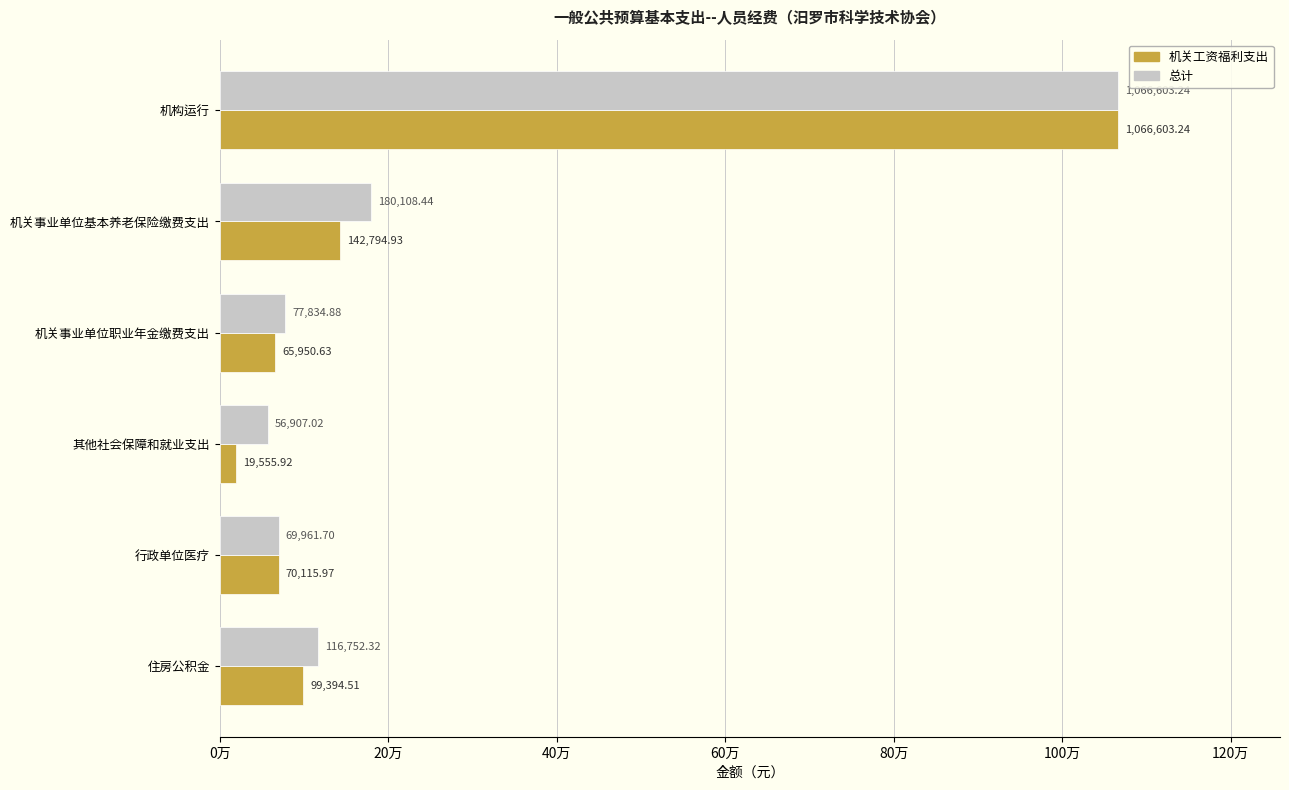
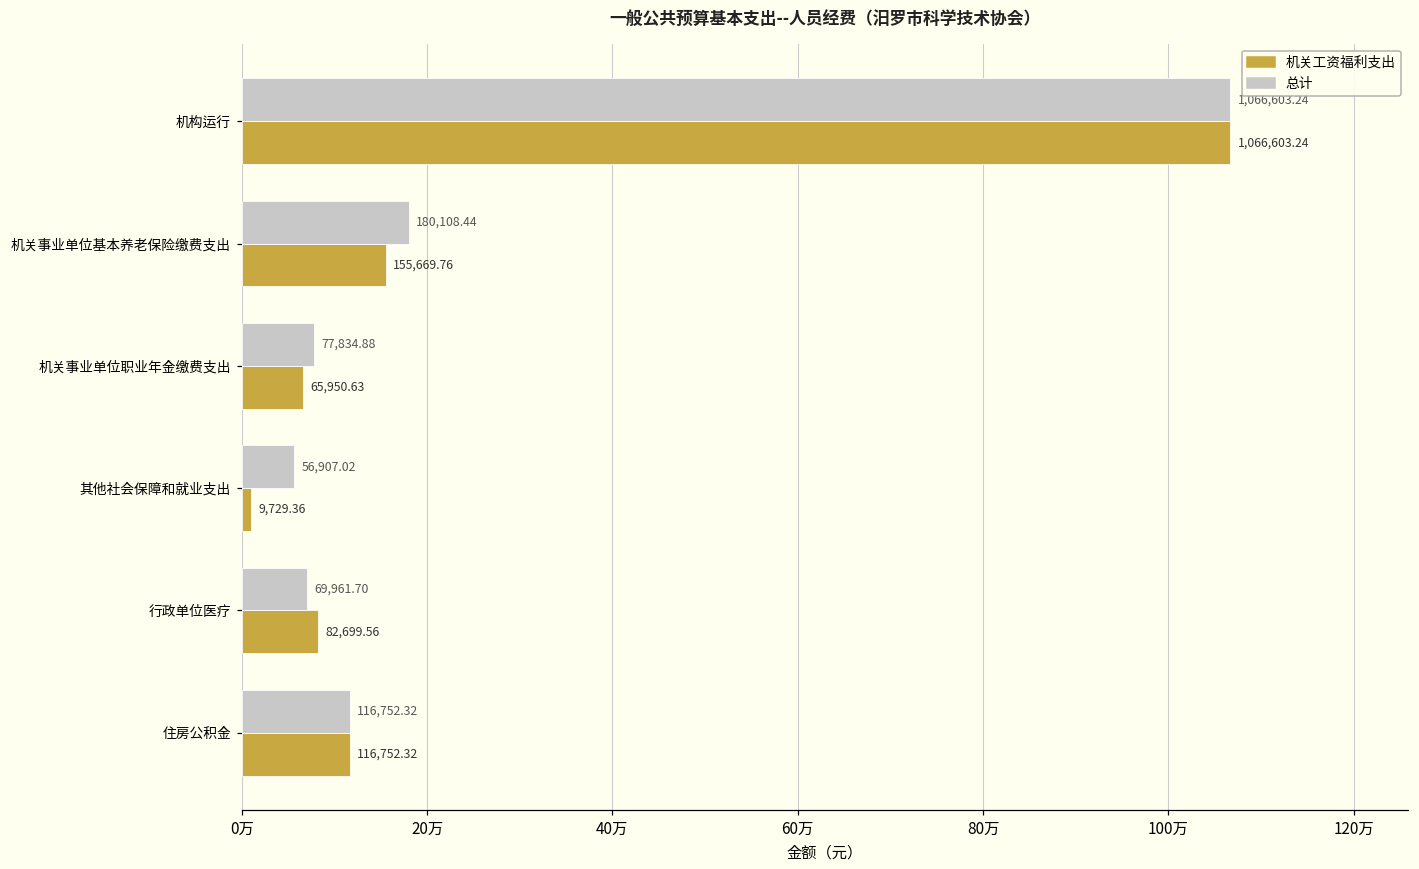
  {
    "机关工资福利支出": {
      "机构运行": "1,066,603.24",
-     "机关事业单位基本养老保险缴费支出": "142,794.93",
+     "机关事业单位基本养老保险缴费支出": "155,669.76",
      "机关事业单位职业年金缴费支出": "65,950.63",
-     "其他社会保障和就业支出": "19,555.92",
-     "行政单位医疗": "70,115.97",
-     "住房公积金": "99,394.51"
+     "其他社会保障和就业支出": "9,729.36",
+     "行政单位医疗": "82,699.56",
+     "住房公积金": "116,752.32"
    },
    "总计": {
      "机关事业单位基本养老保险缴费支出": "180,108.44",
      "机关事业单位职业年金缴费支出": "77,834.88",
      "其他社会保障和就业支出": "56,907.02",
      "行政单位医疗": "69,961.70",
      "住房公积金": "116,752.32"
    }
  }
